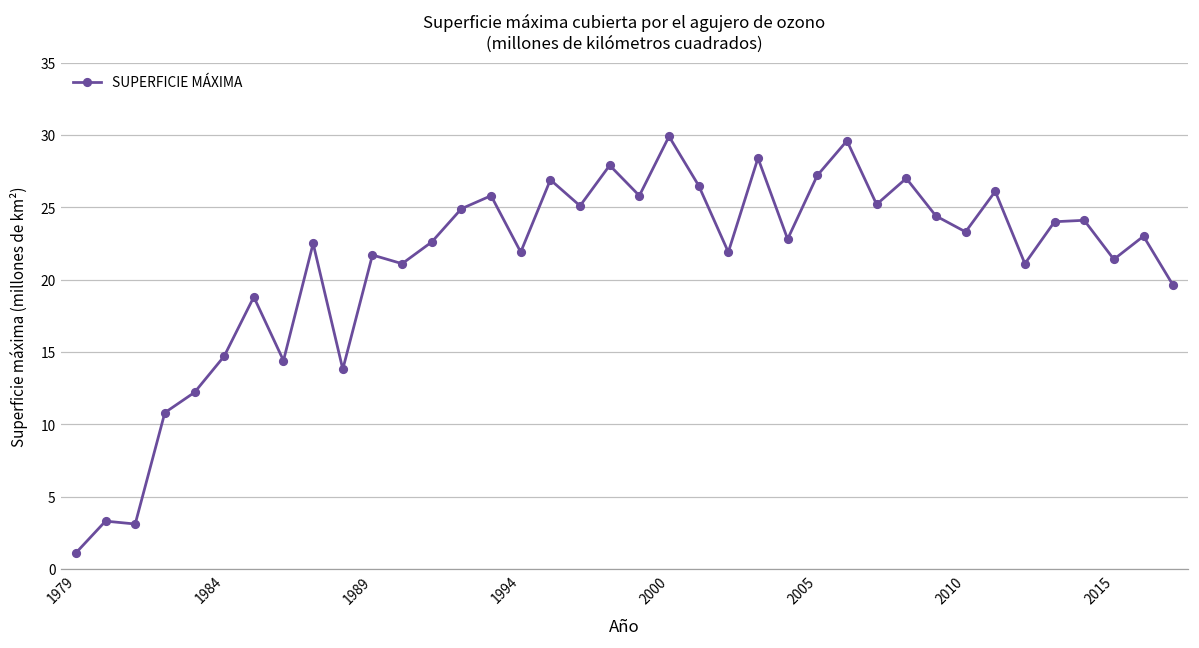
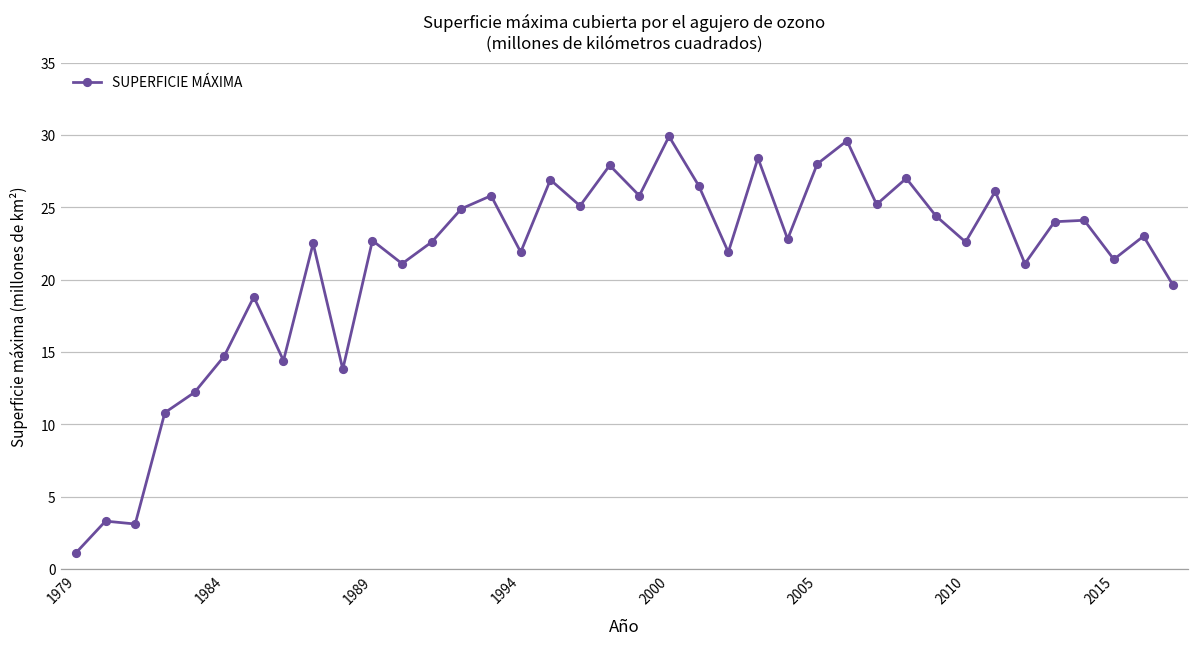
  {
    "1979": 1.1,
    "1984": 14.7,
-   "1989": 21.7,
+   "1989": 22.7,
    "1994": 21.9,
    "2000": 29.9,
-   "2005": 27.2,
-   "2010": 23.3,
+   "2005": 28.0,
+   "2010": 22.6,
    "2015": 21.4
  }
